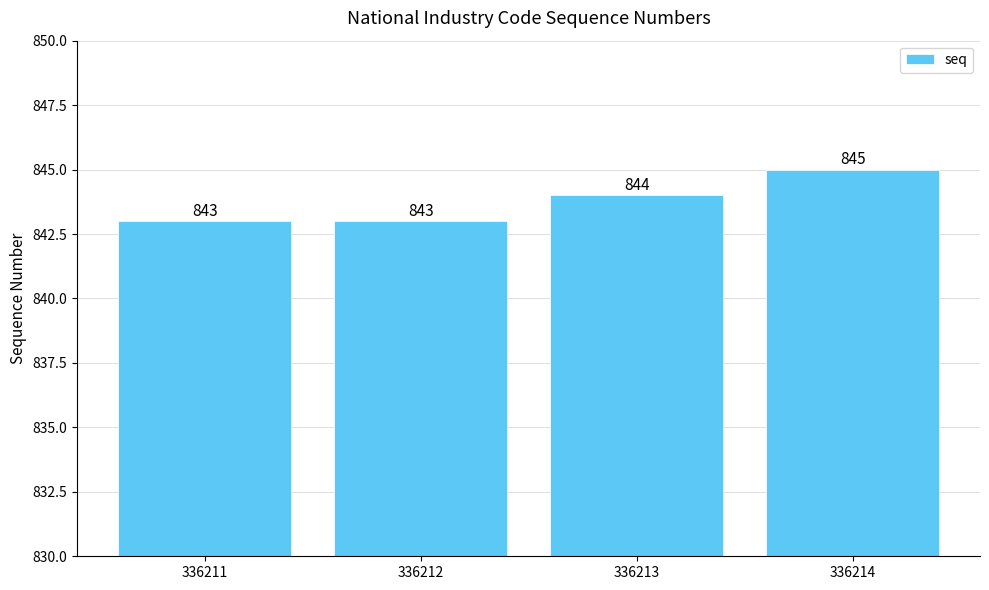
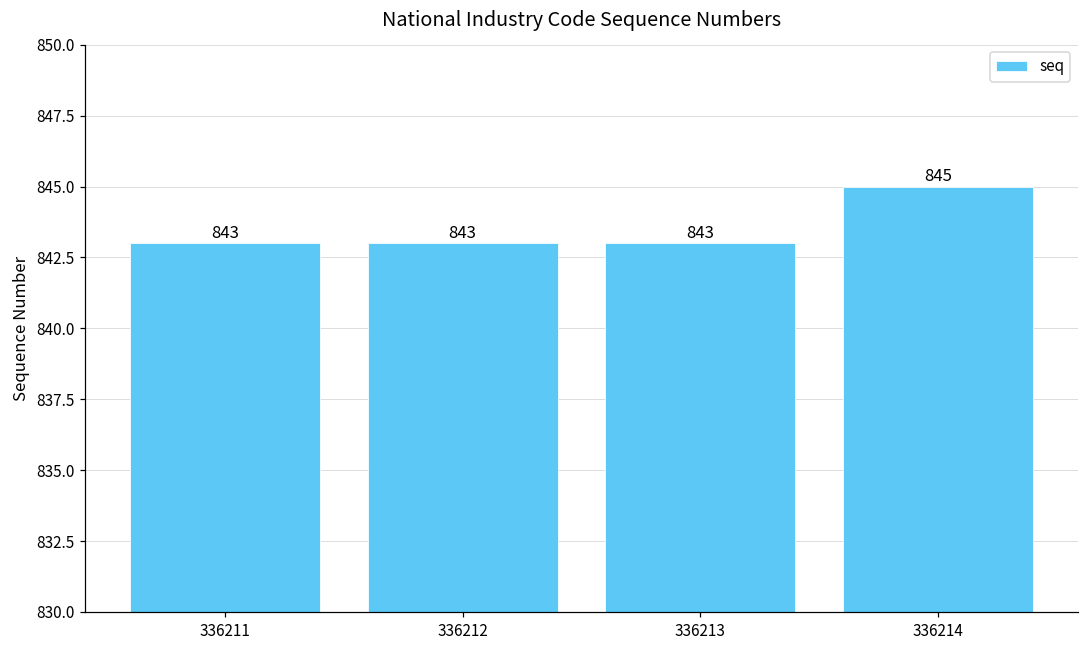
  {
    "336211": 843,
    "336212": 843,
-   "336213": 844,
+   "336213": 843,
    "336214": 845
  }
